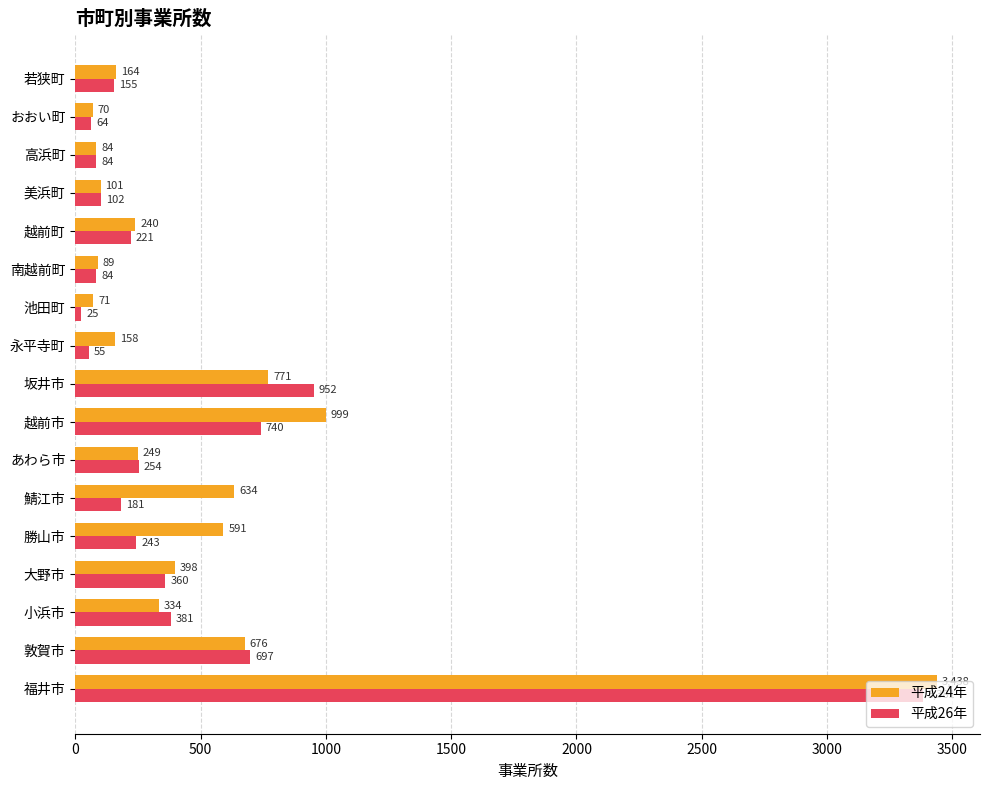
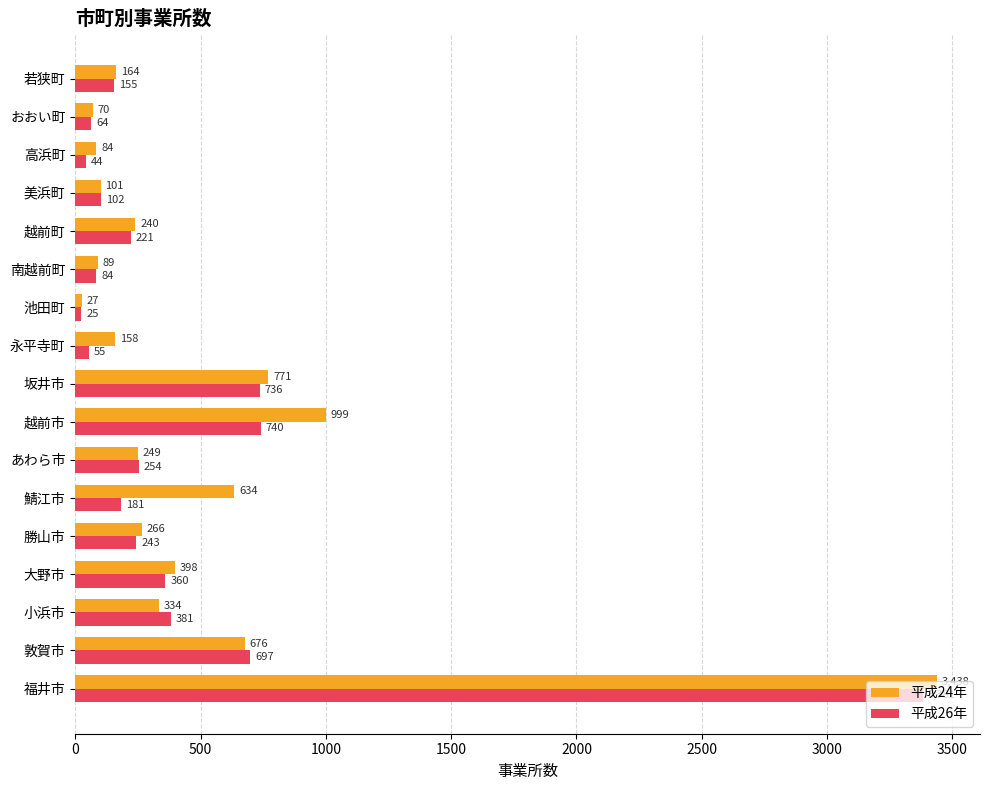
  {
    "平成24年": {
      "若狭町": 164,
      "おおい町": 70,
      "高浜町": 84,
      "美浜町": 101,
      "越前町": 240,
      "南越前町": 89,
-     "池田町": 71,
+     "池田町": 27,
      "永平寺町": 158,
      "坂井市": 771,
      "越前市": 999,
      "あわら市": 249,
      "鯖江市": 634,
-     "勝山市": 591,
+     "勝山市": 266,
      "大野市": 398,
      "小浜市": 334,
      "敦賀市": 676
    },
    "平成26年": {
      "若狭町": 155,
      "おおい町": 64,
-     "高浜町": 84,
+     "高浜町": 44,
      "美浜町": 102,
      "越前町": 221,
      "南越前町": 84,
      "池田町": 25,
      "永平寺町": 55,
-     "坂井市": 952,
+     "坂井市": 736,
      "越前市": 740,
      "あわら市": 254,
      "鯖江市": 181,
      "勝山市": 243,
      "大野市": 360,
      "小浜市": 381,
      "敦賀市": 697
    }
  }
